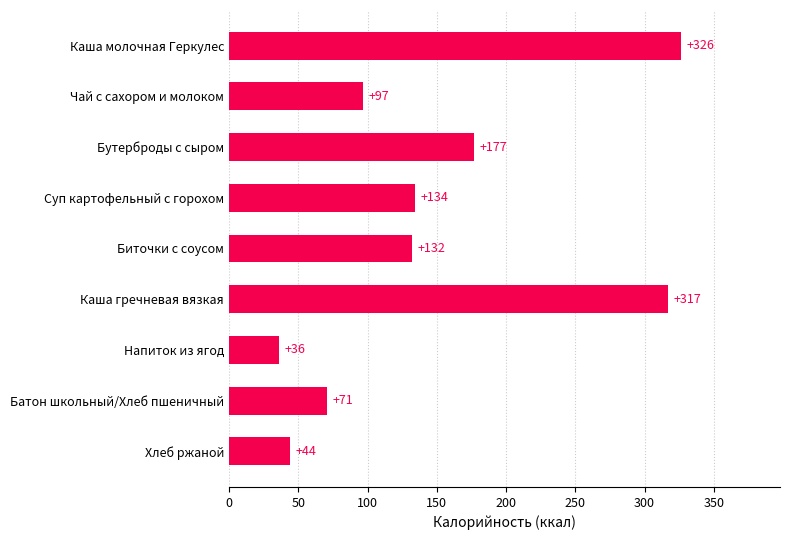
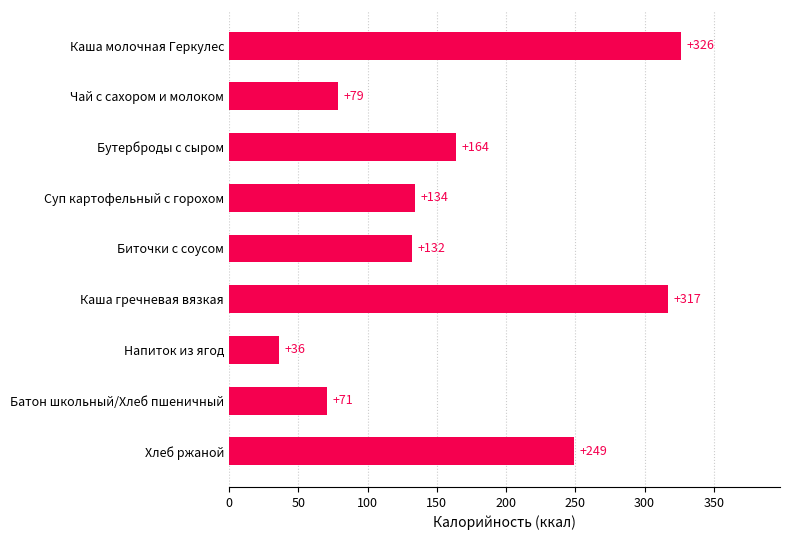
  {
    "Каша молочная Геркулес": "+326",
-   "Чай с сахором и молоком": "+97",
-   "Бутерброды с сыром": "+177",
+   "Чай с сахором и молоком": "+79",
+   "Бутерброды с сыром": "+164",
    "Суп картофельный с горохом": "+134",
    "Биточки с соусом": "+132",
    "Каша гречневая вязкая": "+317",
    "Напиток из ягод": "+36",
    "Батон школьный/Хлеб пшеничный": "+71",
-   "Хлеб ржаной": "+44"
+   "Хлеб ржаной": "+249"
  }
